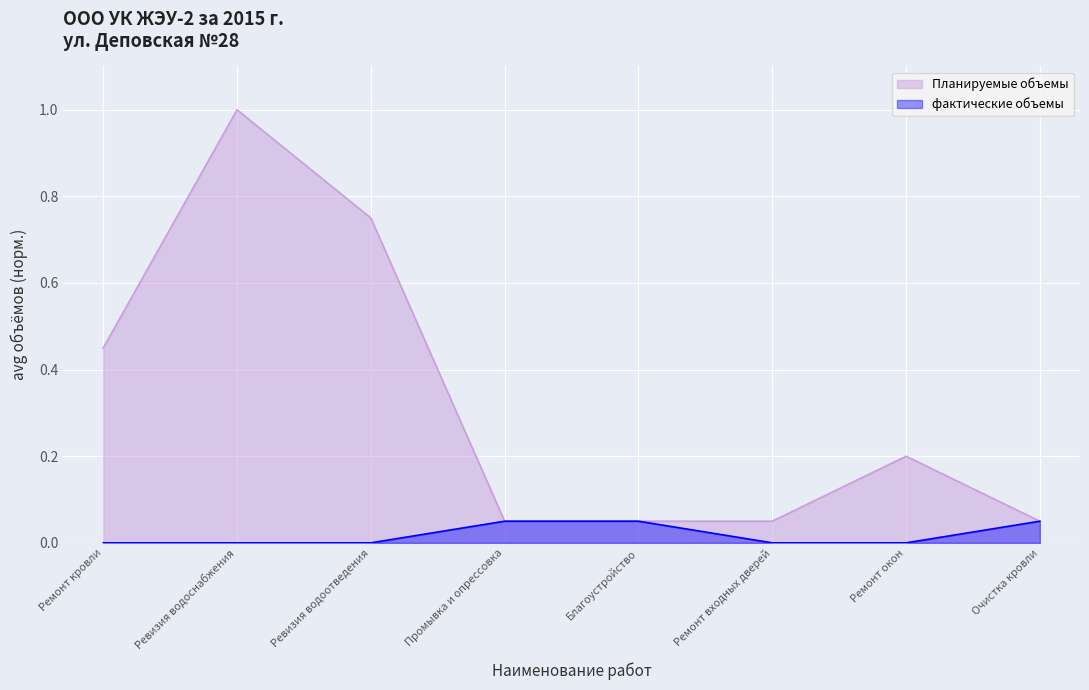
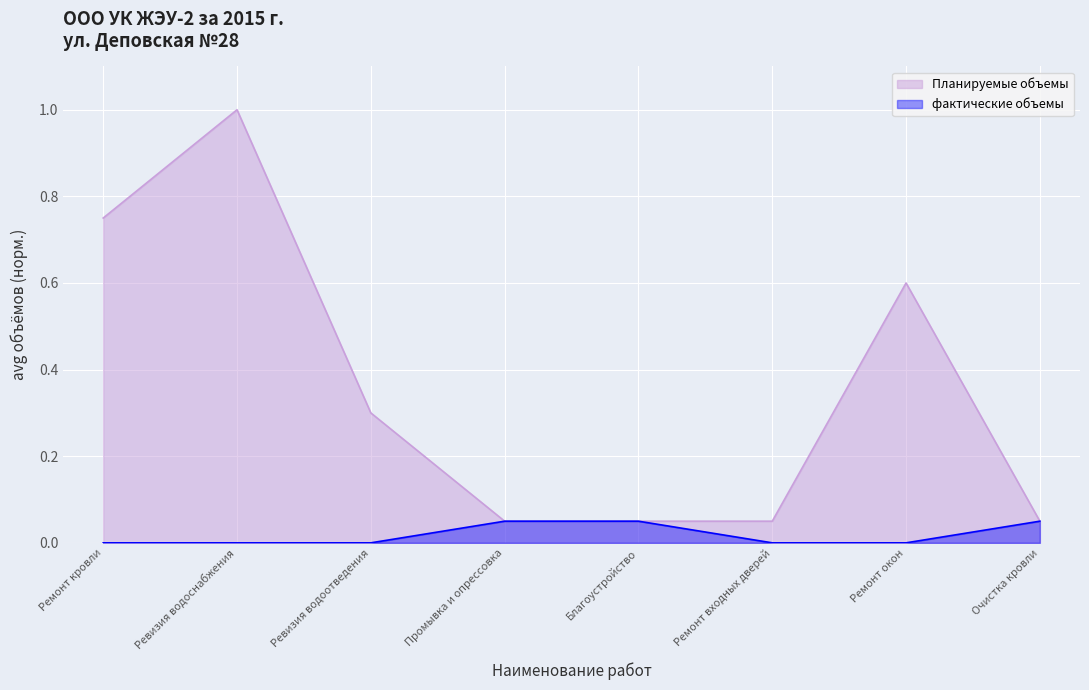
  {
    "Планируемые объемы": {
-     "Ремонт кровли": 0.45,
+     "Ремонт кровли": 0.75,
      "Ревизия водоснабжения": 1.00,
-     "Ревизия водоотведения": 0.75,
+     "Ревизия водоотведения": 0.30,
      "Ремонт входных дверей": 0.05,
-     "Ремонт окон": 0.20
+     "Ремонт окон": 0.60
    },
    "фактические объемы": {
      "Ремонт кровли": 0.00,
      "Ревизия водоснабжения": 0.00,
      "Ревизия водоотведения": 0.00,
      "Ремонт входных дверей": 0.00,
      "Ремонт окон": 0.00
    }
  }
